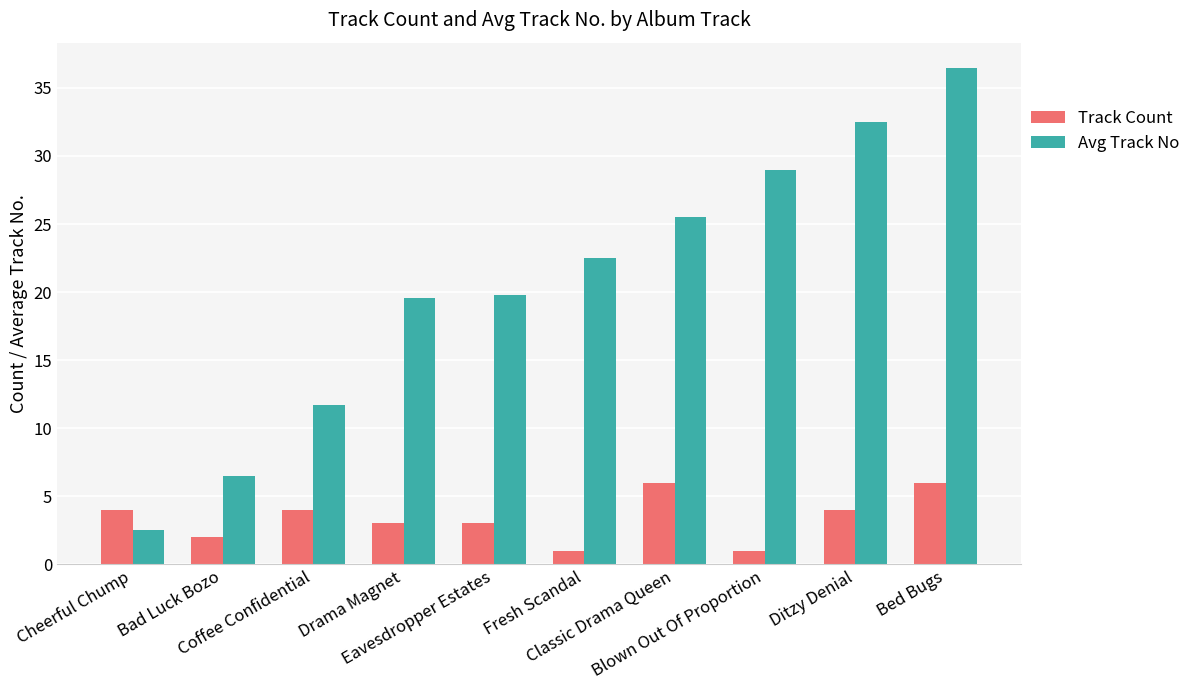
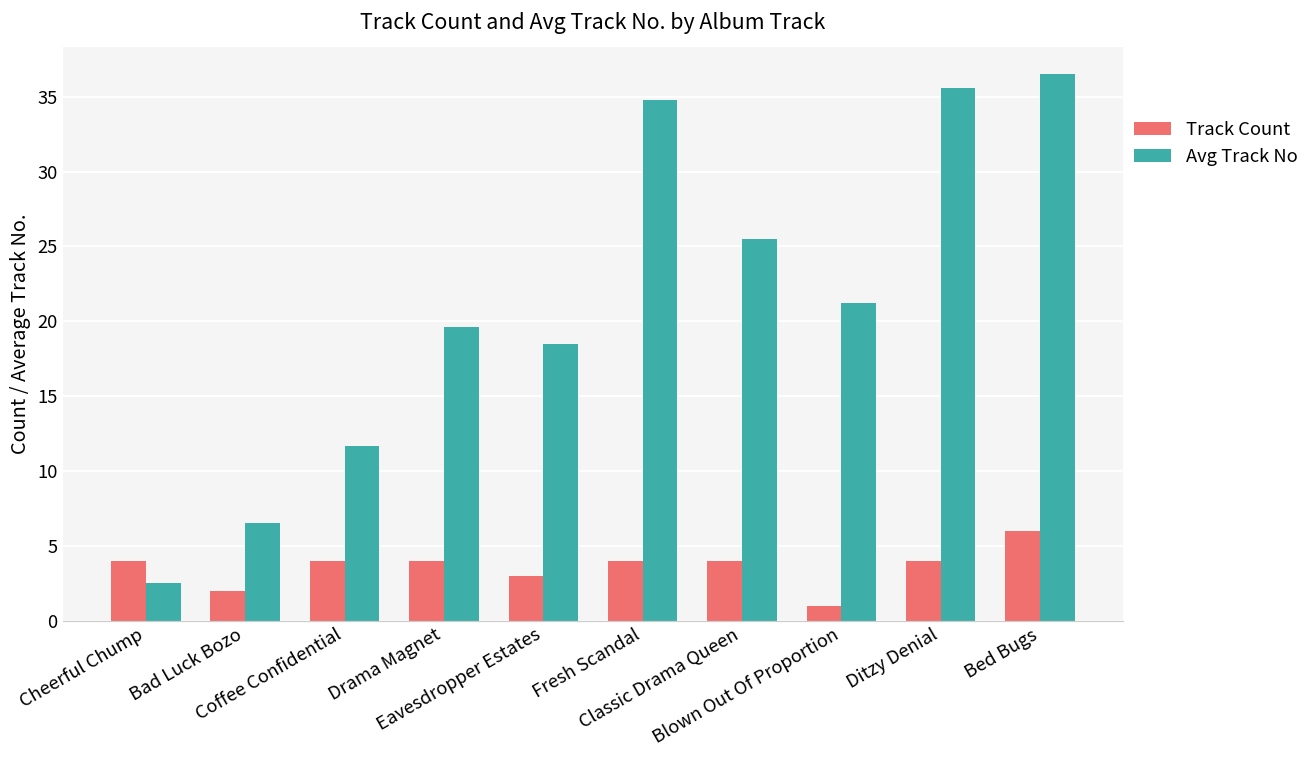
  {
    "Track Count": {
      "Cheerful Chump": 4,
      "Bad Luck Bozo": 2,
      "Coffee Confidential": 4,
-     "Drama Magnet": 3,
+     "Drama Magnet": 4,
      "Eavesdropper Estates": 3,
-     "Fresh Scandal": 1,
-     "Classic Drama Queen": 6,
+     "Fresh Scandal": 4,
+     "Classic Drama Queen": 4,
      "Blown Out Of Proportion": 1,
      "Ditzy Denial": 4,
      "Bed Bugs": 6
    },
    "Avg Track No": {
      "Cheerful Chump": 2.5,
      "Bad Luck Bozo": 6.5,
      "Coffee Confidential": 11.7,
      "Drama Magnet": 19.6,
-     "Eavesdropper Estates": 19.8,
-     "Fresh Scandal": 22.5,
+     "Eavesdropper Estates": 18.5,
+     "Fresh Scandal": 34.8,
      "Classic Drama Queen": 25.5,
-     "Blown Out Of Proportion": 29.0,
-     "Ditzy Denial": 32.5,
+     "Blown Out Of Proportion": 21.2,
+     "Ditzy Denial": 35.6,
      "Bed Bugs": 36.5
    }
  }
